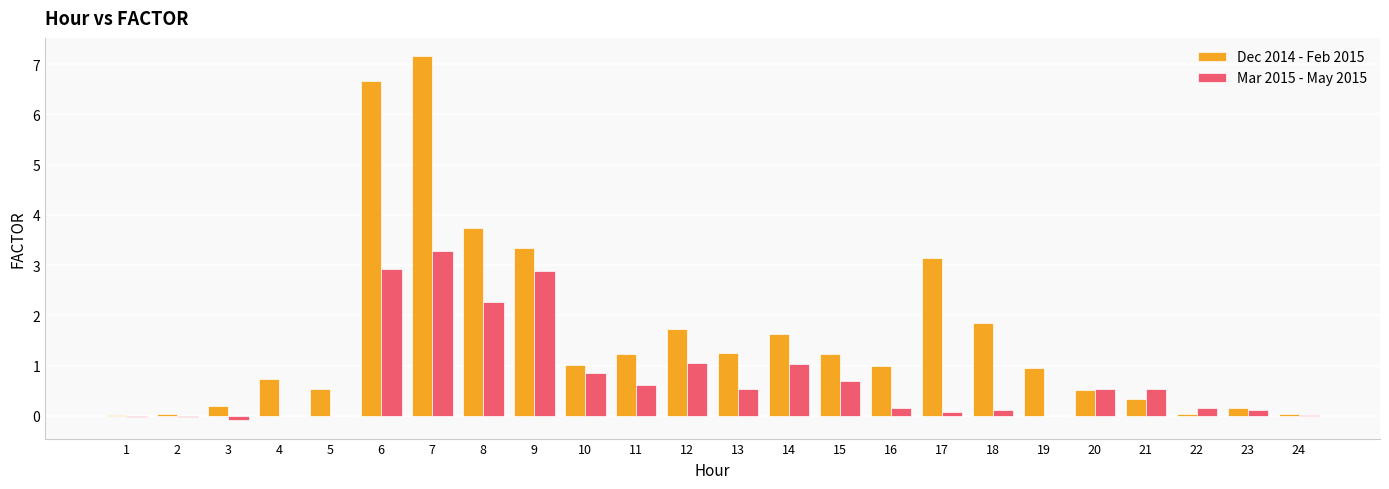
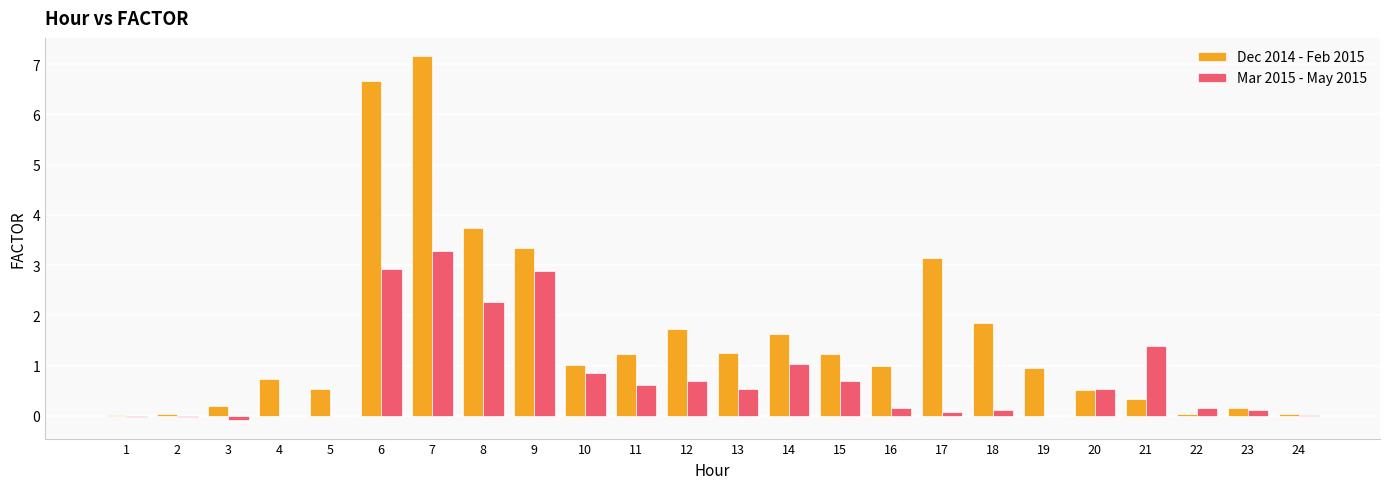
  {
    "Dec 2014 - Feb 2015": {
      "3": 0.2,
      "4": 0.7,
      "5": 0.5,
      "6": 6.7,
      "7": 7.2,
      "8": 3.7,
      "9": 3.3,
      "10": 1.0,
      "11": 1.2,
      "12": 1.7,
      "13": 1.3,
      "14": 1.6,
      "15": 1.2,
      "16": 1.0,
      "17": 3.1,
      "18": 1.8,
      "19": 1.0,
      "20": 0.5,
      "21": 0.3,
      "23": 0.2
    },
    "Mar 2015 - May 2015": {
      "3": -0.1,
      "4": 0.0,
      "5": 0.0,
      "6": 2.9,
      "7": 3.3,
      "8": 2.3,
      "9": 2.9,
      "10": 0.8,
      "11": 0.6,
-     "12": 1.0,
+     "12": 0.7,
      "13": 0.5,
      "14": 1.0,
      "15": 0.7,
      "16": 0.2,
      "17": 0.1,
      "18": 0.1,
      "20": 0.5,
-     "21": 0.5,
+     "21": 1.4,
      "22": 0.2,
      "23": 0.1
    }
  }
